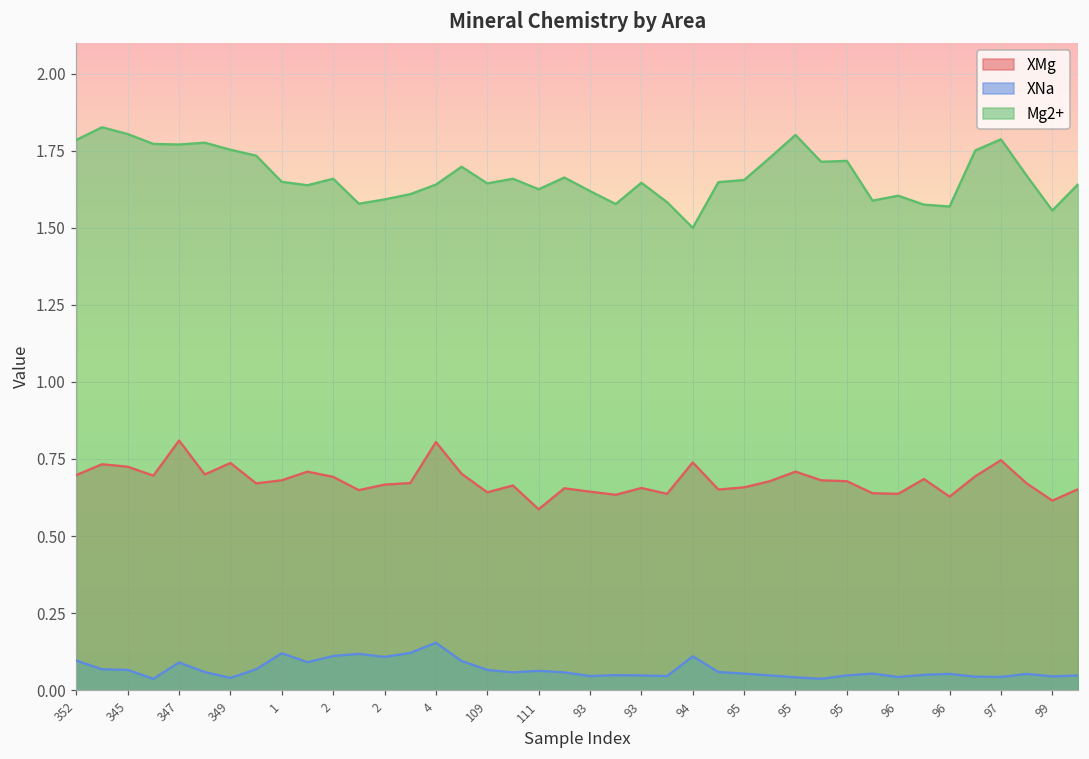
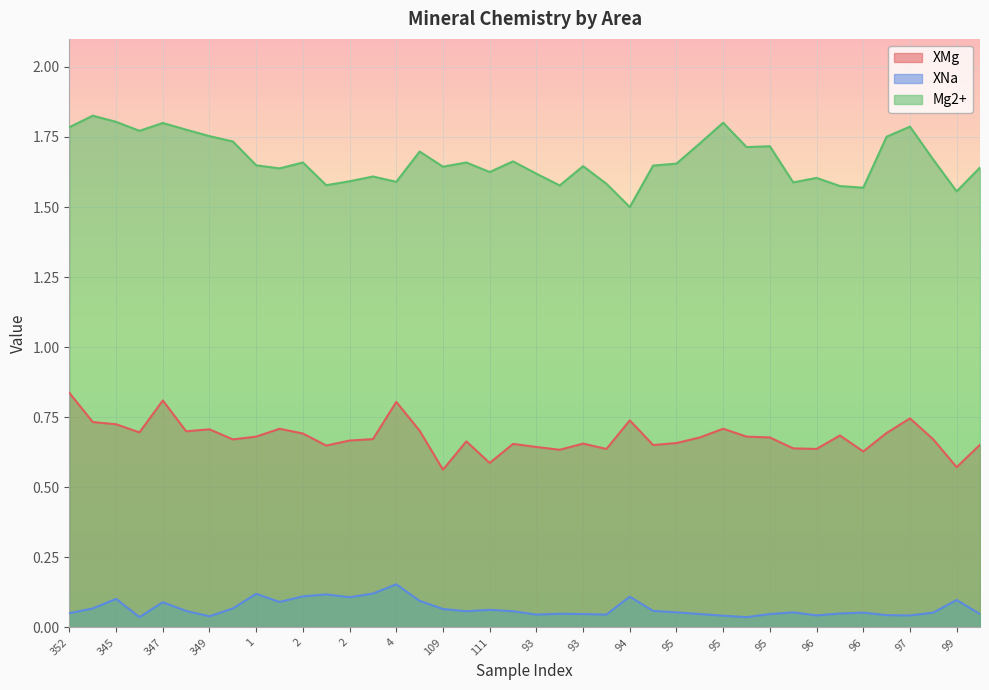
  {
    "XMg": {
-     "352": 0.70,
+     "352": 0.84,
      "345": 0.73,
      "347": 0.81,
-     "349": 0.74,
+     "349": 0.71,
      "4": 0.81,
-     "109": 0.64,
+     "109": 0.56,
      "111": 0.59,
      "94": 0.74,
      "97": 0.75,
-     "99": 0.62
+     "99": 0.57
    },
    "XNa": {
-     "352": 0.10,
-     "345": 0.07,
+     "352": 0.05,
+     "345": 0.10,
      "347": 0.09,
      "349": 0.04,
      "4": 0.15,
      "109": 0.07,
      "111": 0.06,
      "94": 0.11,
      "97": 0.04,
-     "99": 0.05
+     "99": 0.10
    },
    "Mg2+": {
      "352": 1.79,
      "345": 1.80,
-     "347": 1.77,
+     "347": 1.80,
      "349": 1.75,
-     "4": 1.64,
+     "4": 1.59,
      "109": 1.64,
      "111": 1.63,
      "94": 1.50,
      "97": 1.79,
      "99": 1.56
    }
  }
